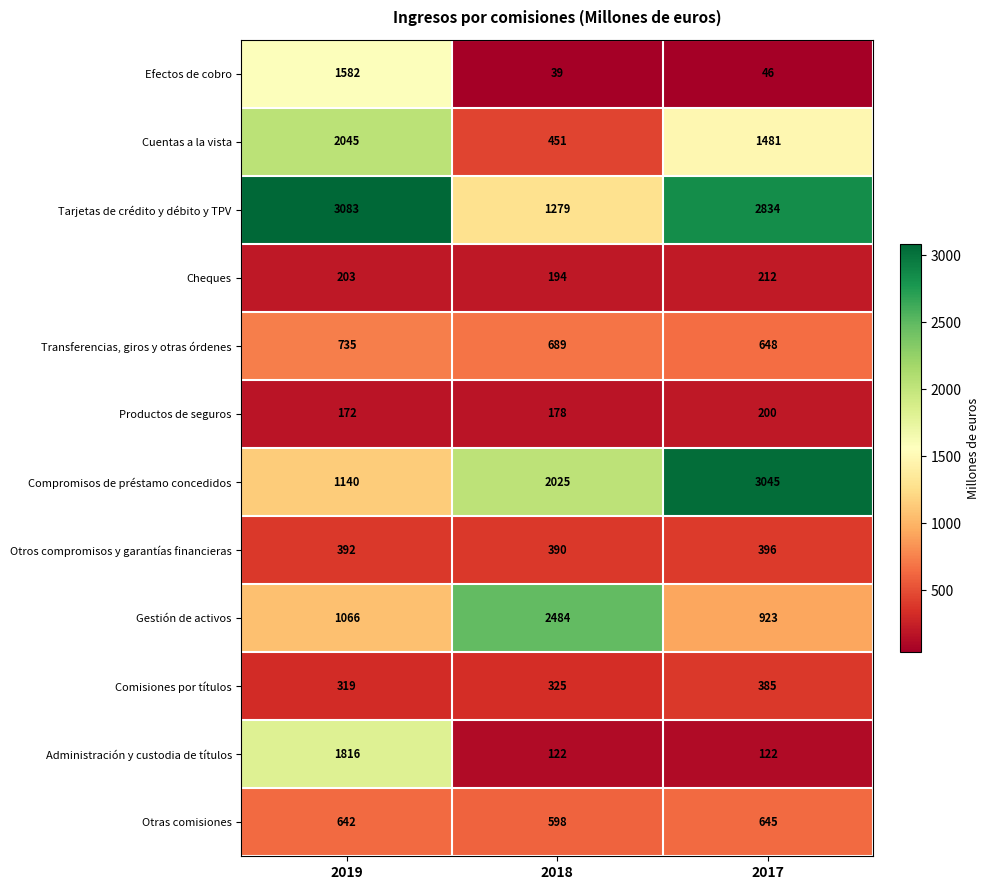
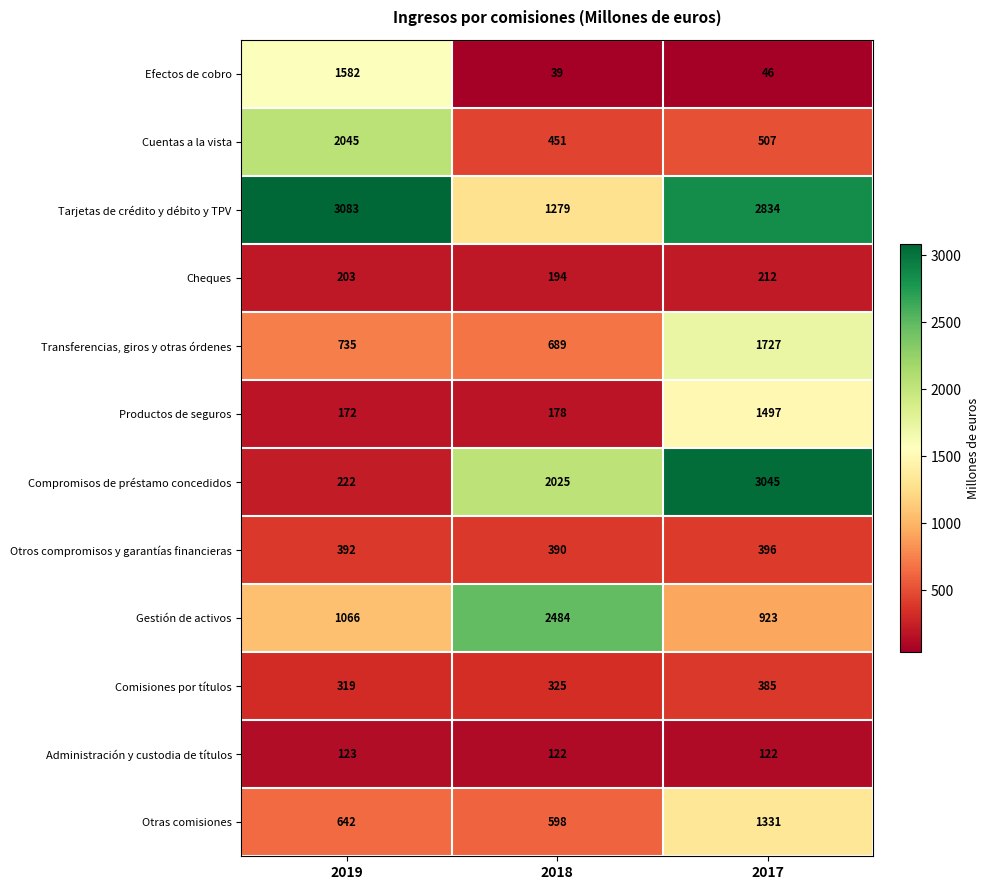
  {
    "Efectos de cobro": {
      "2019": 1582,
      "2018": 39,
      "2017": 46
    },
    "Cuentas a la vista": {
      "2019": 2045,
      "2018": 451,
-     "2017": 1481
+     "2017": 507
    },
    "Tarjetas de crédito y débito y TPV": {
      "2019": 3083,
      "2018": 1279,
      "2017": 2834
    },
    "Cheques": {
      "2019": 203,
      "2018": 194,
      "2017": 212
    },
    "Transferencias, giros y otras órdenes": {
      "2019": 735,
      "2018": 689,
-     "2017": 648
+     "2017": 1727
    },
    "Productos de seguros": {
      "2019": 172,
      "2018": 178,
-     "2017": 200
+     "2017": 1497
    },
    "Compromisos de préstamo concedidos": {
-     "2019": 1140,
+     "2019": 222,
      "2018": 2025,
      "2017": 3045
    },
    "Otros compromisos y garantías financieras": {
      "2019": 392,
      "2018": 390,
      "2017": 396
    },
    "Gestión de activos": {
      "2019": 1066,
      "2018": 2484,
      "2017": 923
    },
    "Comisiones por títulos": {
      "2019": 319,
      "2018": 325,
      "2017": 385
    },
    "Administración y custodia de títulos": {
-     "2019": 1816,
+     "2019": 123,
      "2018": 122,
      "2017": 122
    },
    "Otras comisiones": {
      "2019": 642,
      "2018": 598,
-     "2017": 645
+     "2017": 1331
    }
  }
